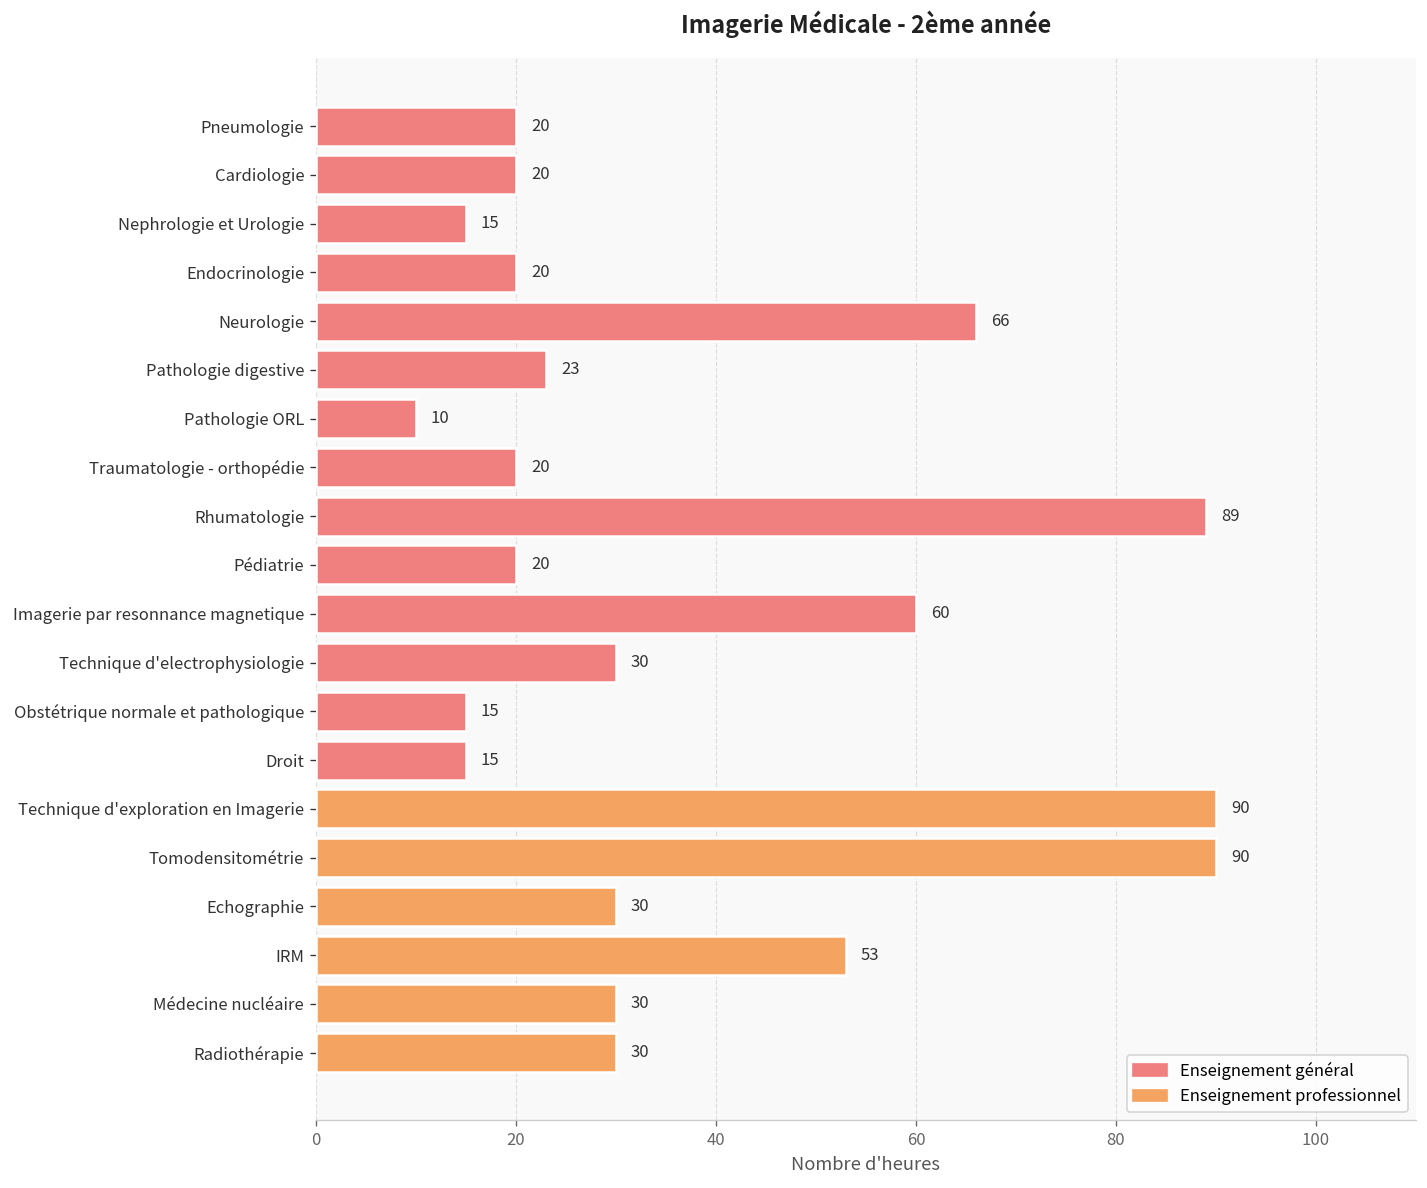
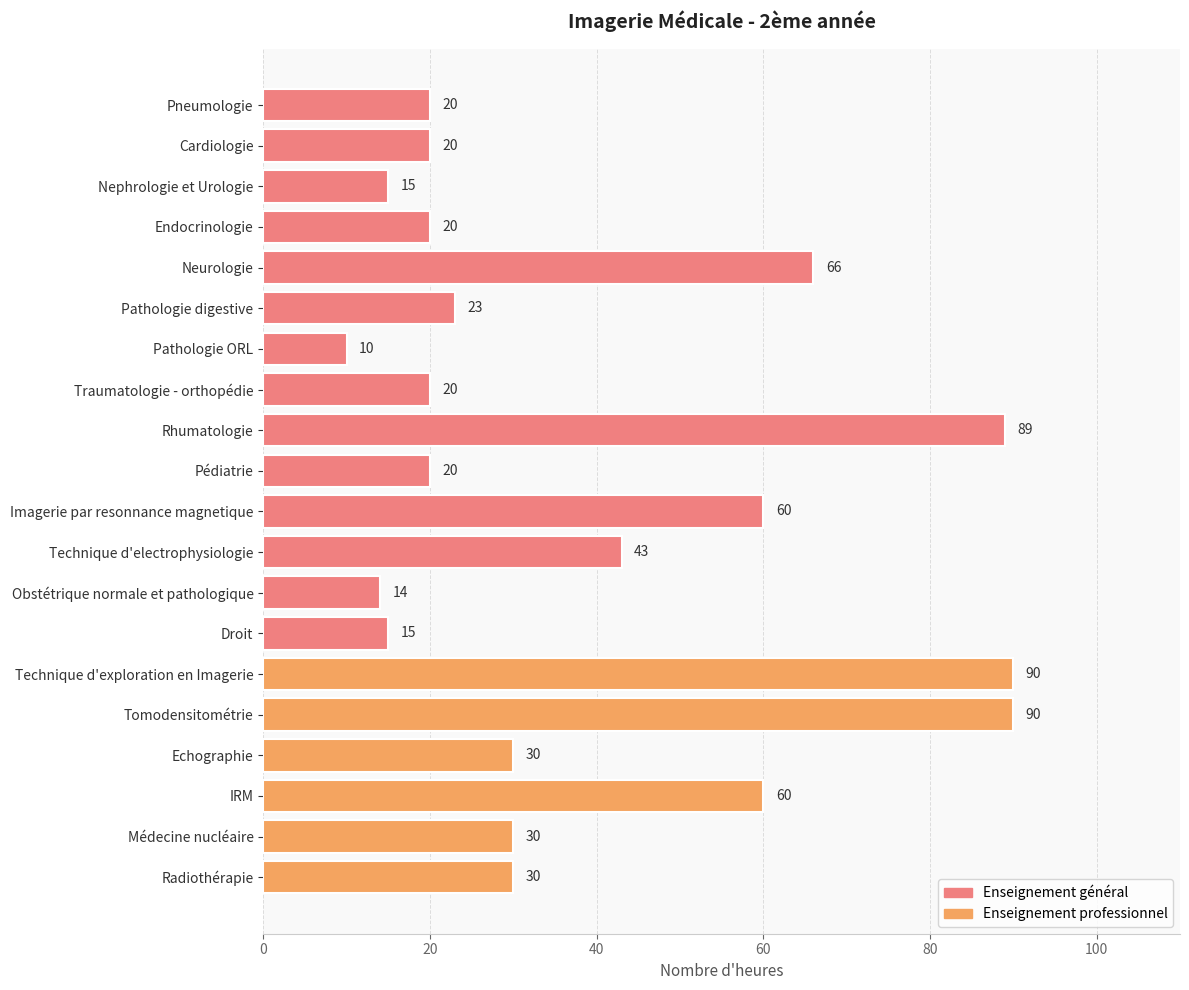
  {
    "Pneumologie": 20,
    "Cardiologie": 20,
    "Nephrologie et Urologie": 15,
    "Endocrinologie": 20,
    "Neurologie": 66,
    "Pathologie digestive": 23,
    "Pathologie ORL": 10,
    "Traumatologie - orthopédie": 20,
    "Rhumatologie": 89,
    "Pédiatrie": 20,
    "Imagerie par resonnance magnetique": 60,
-   "Technique d'electrophysiologie": 30,
-   "Obstétrique normale et pathologique": 15,
+   "Technique d'electrophysiologie": 43,
+   "Obstétrique normale et pathologique": 14,
    "Droit": 15,
    "Technique d'exploration en Imagerie": 90,
    "Tomodensitométrie": 90,
    "Echographie": 30,
-   "IRM": 53,
+   "IRM": 60,
    "Médecine nucléaire": 30,
    "Radiothérapie": 30
  }
